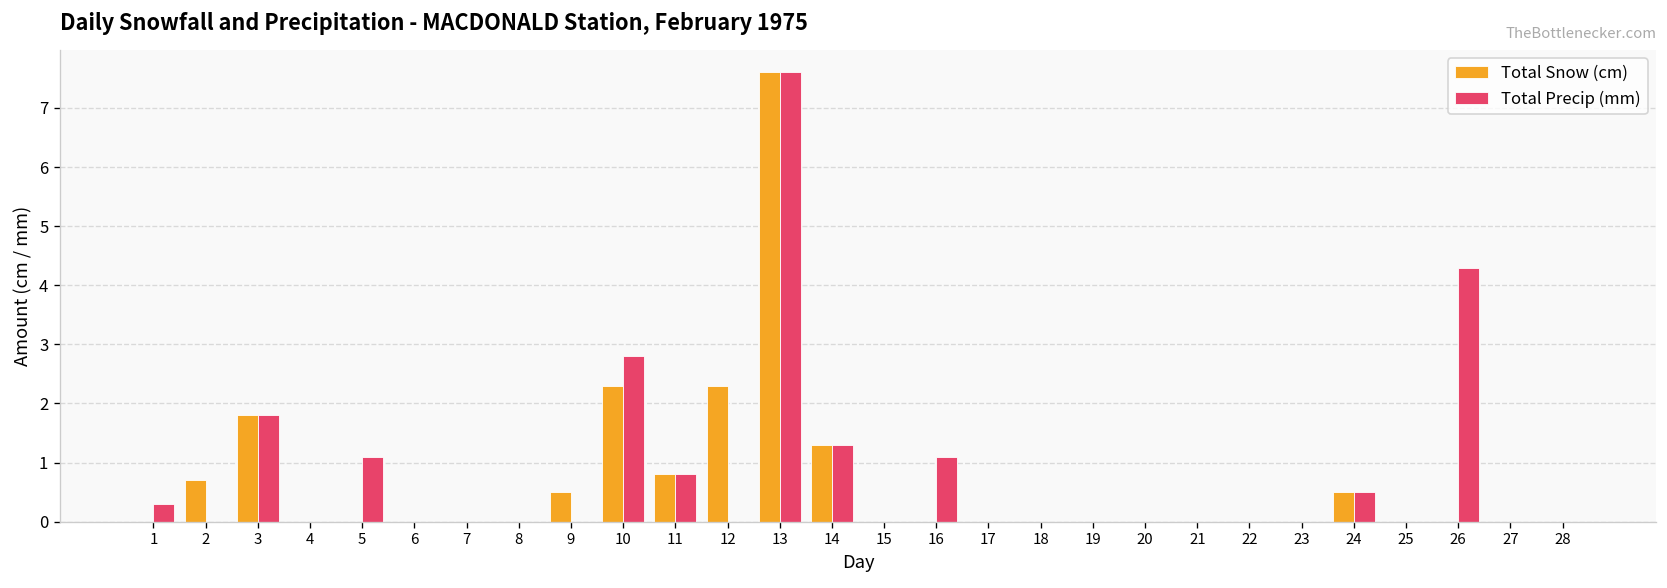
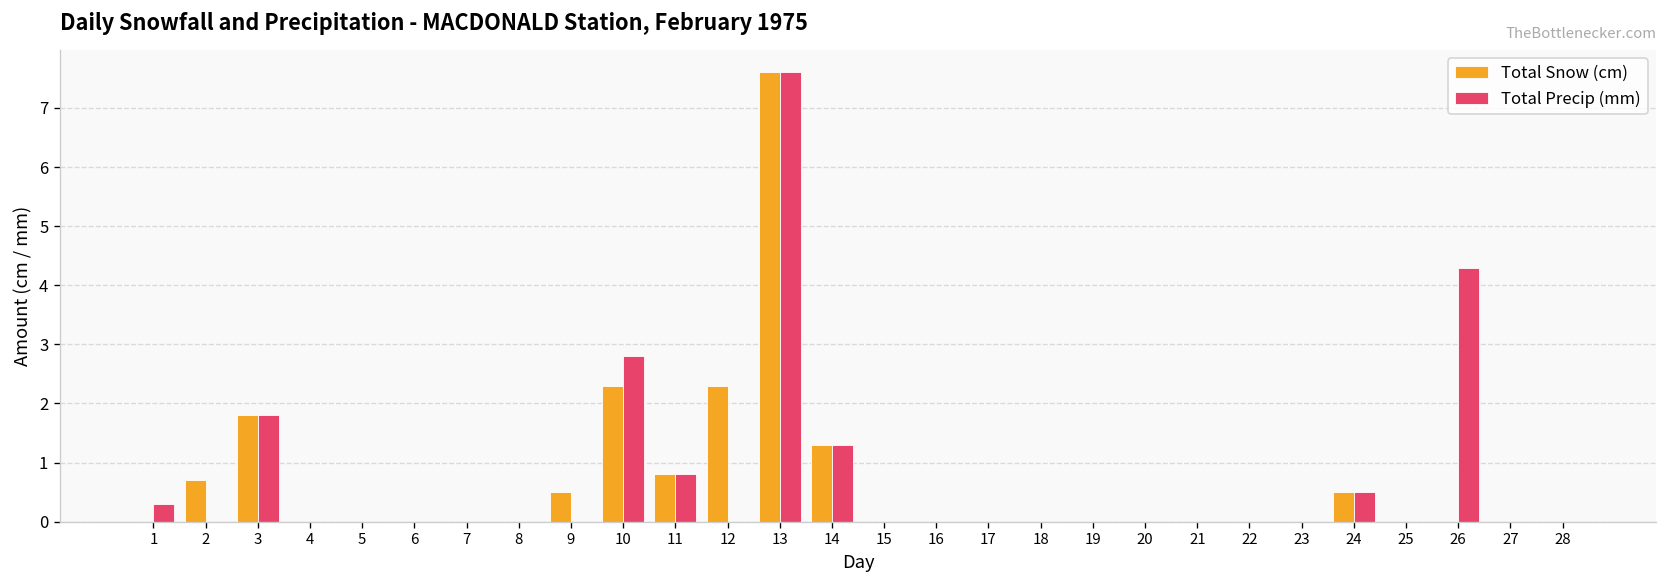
  {
    "Total Snow (cm)": {
      "1": 0.0,
      "2": 0.7,
      "3": 1.8,
      "4": 0.0,
      "5": 0.0,
      "6": 0.0,
      "7": 0.0,
      "8": 0.0,
      "9": 0.5,
      "10": 2.3,
      "11": 0.8,
      "12": 2.3,
      "13": 7.6,
      "14": 1.3,
      "15": 0.0,
      "16": 0.0,
      "17": 0.0,
      "18": 0.0,
      "19": 0.0,
      "20": 0.0,
      "21": 0.0,
      "22": 0.0,
      "23": 0.0,
      "24": 0.5,
      "25": 0.0,
      "26": 0.0,
      "27": 0.0,
      "28": 0.0
    },
    "Total Precip (mm)": {
      "1": 0.3,
      "2": 0.0,
      "3": 1.8,
      "4": 0.0,
-     "5": 1.1,
+     "5": 0.0,
      "6": 0.0,
      "7": 0.0,
      "8": 0.0,
      "9": 0.0,
      "10": 2.8,
      "11": 0.8,
      "12": 0.0,
      "13": 7.6,
      "14": 1.3,
      "15": 0.0,
-     "16": 1.1,
+     "16": 0.0,
      "17": 0.0,
      "18": 0.0,
      "19": 0.0,
      "20": 0.0,
      "21": 0.0,
      "22": 0.0,
      "23": 0.0,
      "24": 0.5,
      "25": 0.0,
      "26": 4.3,
      "27": 0.0,
      "28": 0.0
    }
  }
